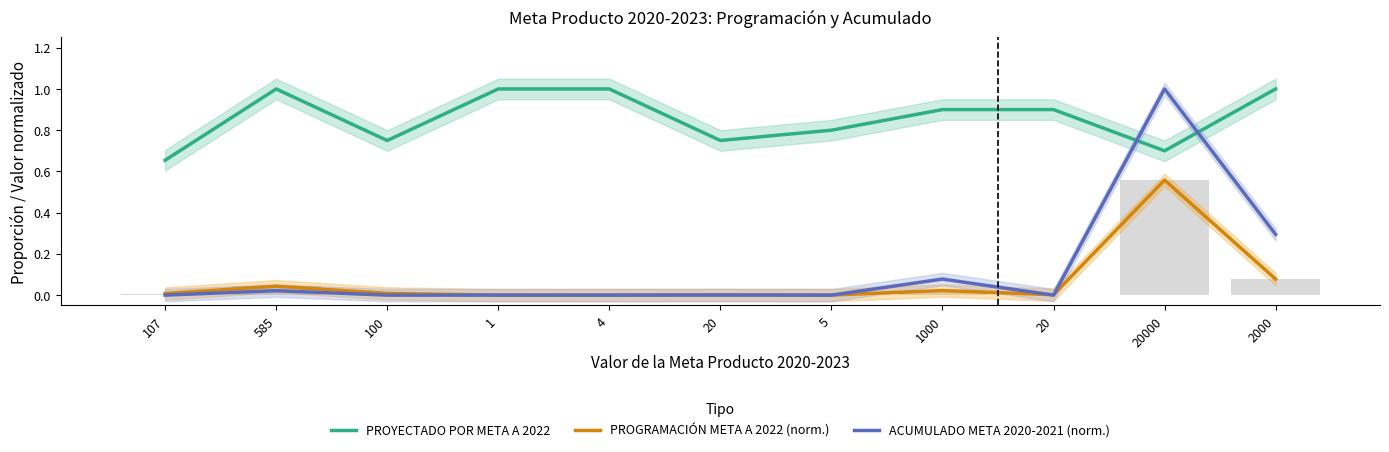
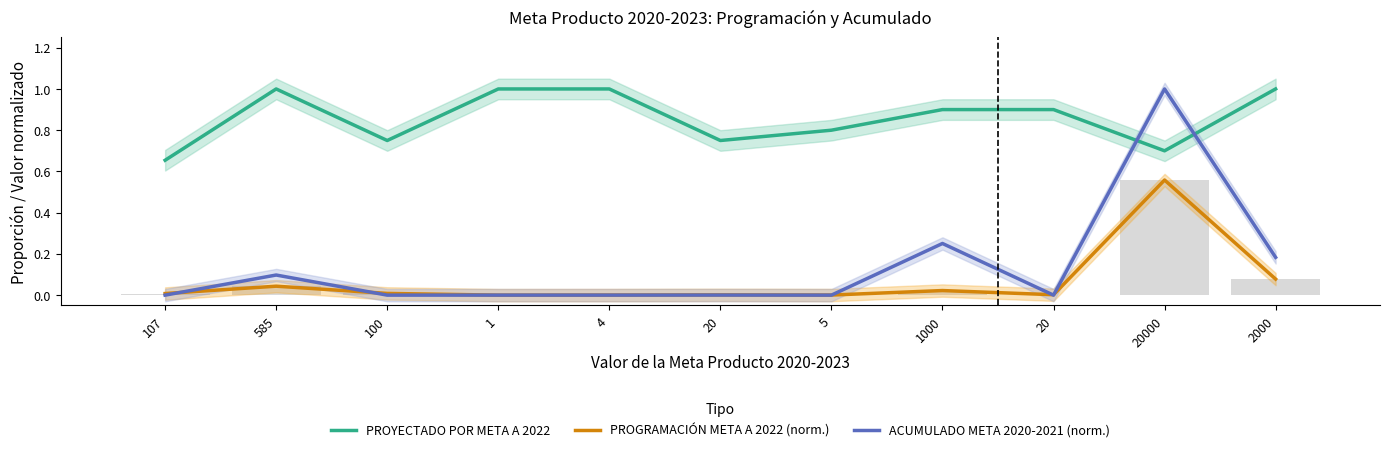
  {
    "ACUMULADO META 2020-2021 (norm.)": {
-     "585": 0.02,
-     "1000": 0.08,
+     "585": 0.10,
+     "1000": 0.25,
      "20000": 1.00,
-     "2000": 0.29
+     "2000": 0.18
    }
  }
